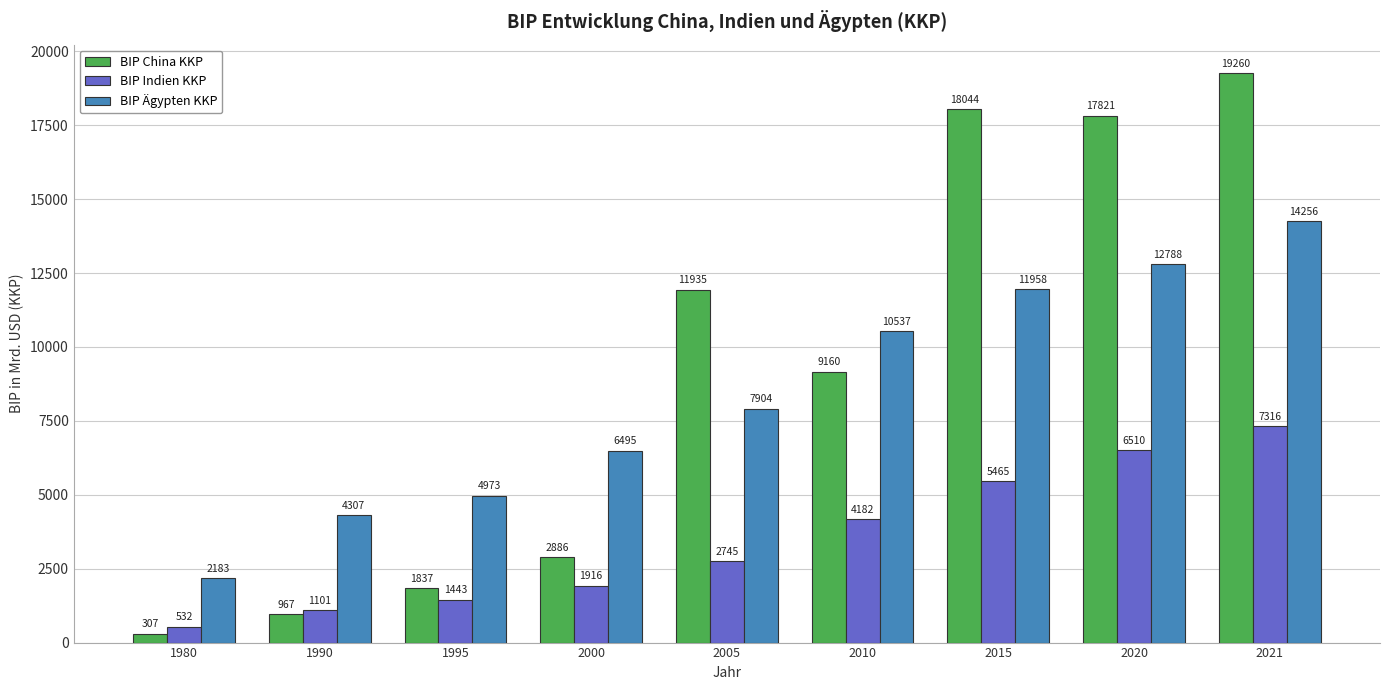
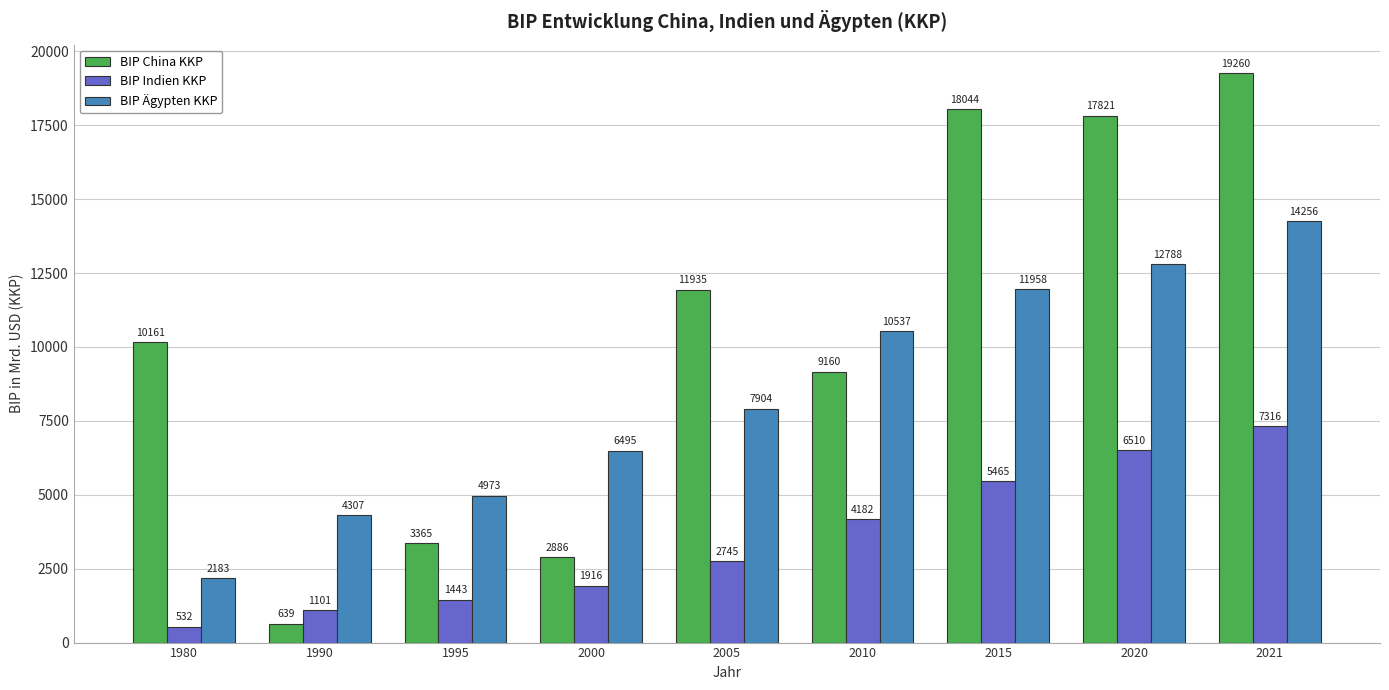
  {
    "BIP China KKP": {
-     "1980": 307,
-     "1990": 967,
-     "1995": 1837,
+     "1980": 10161,
+     "1990": 639,
+     "1995": 3365,
      "2000": 2886,
      "2005": 11935,
      "2010": 9160,
      "2015": 18044,
      "2020": 17821,
      "2021": 19260
    }
  }
